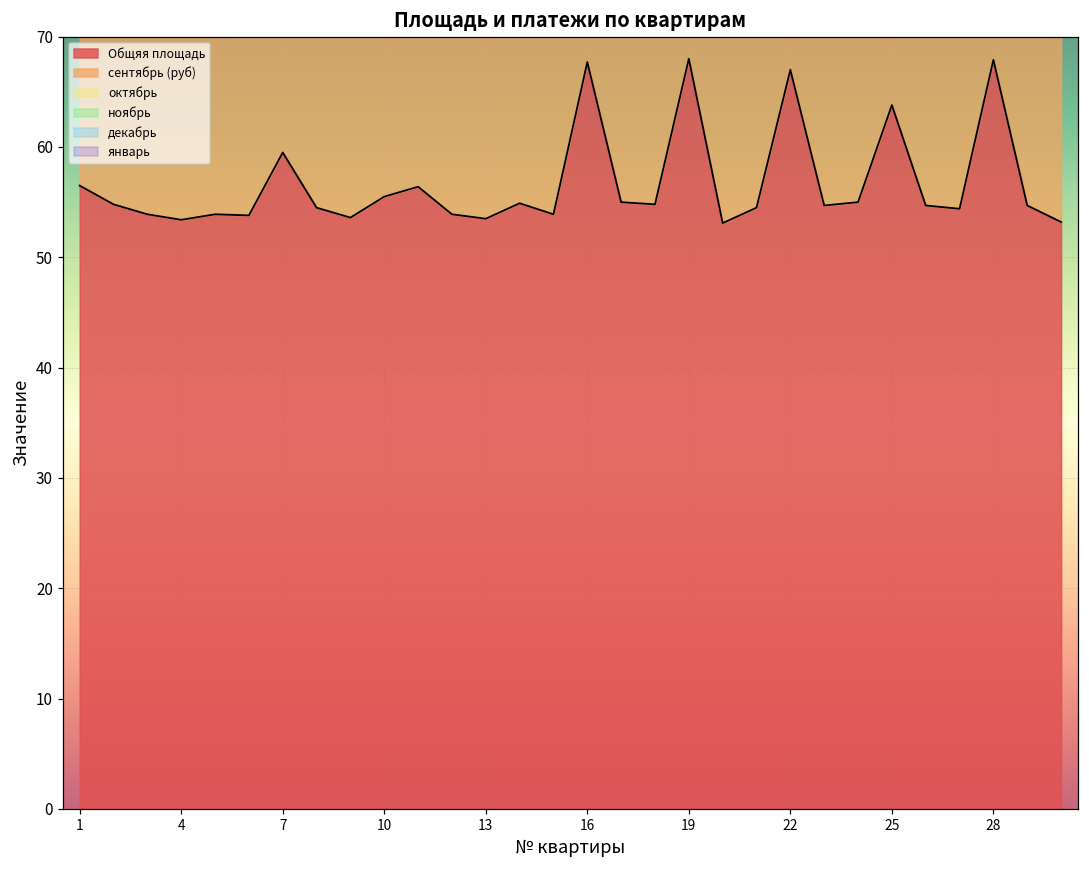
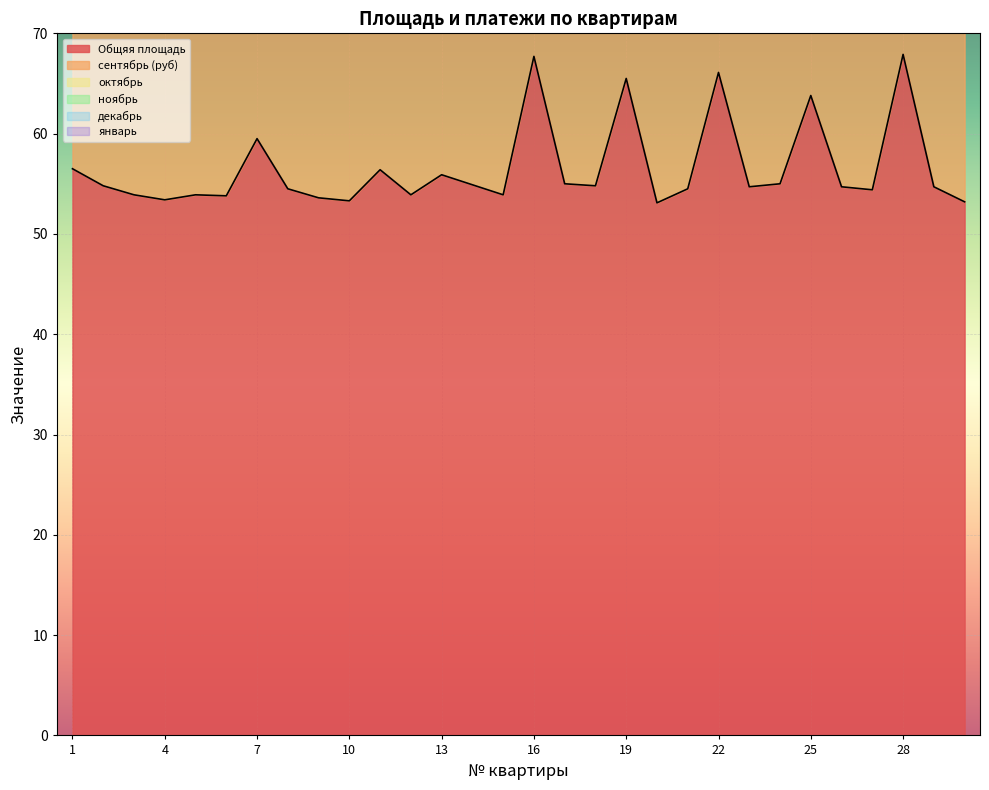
  {
    "Общяя площадь": {
      "1": 56.5,
      "4": 53.4,
      "7": 59.5,
-     "10": 55.5,
-     "13": 53.5,
+     "10": 53.3,
+     "13": 55.9,
      "16": 67.7,
-     "19": 68.0,
-     "22": 67.0,
+     "19": 65.5,
+     "22": 66.1,
      "25": 63.8,
      "28": 67.9
    }
  }
